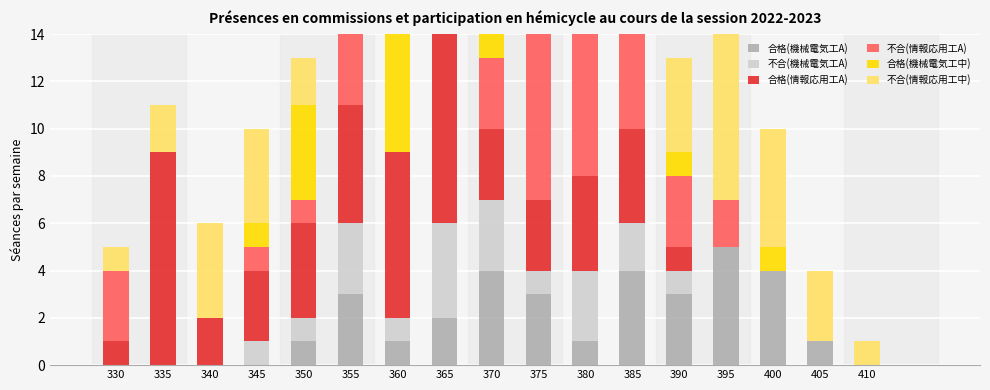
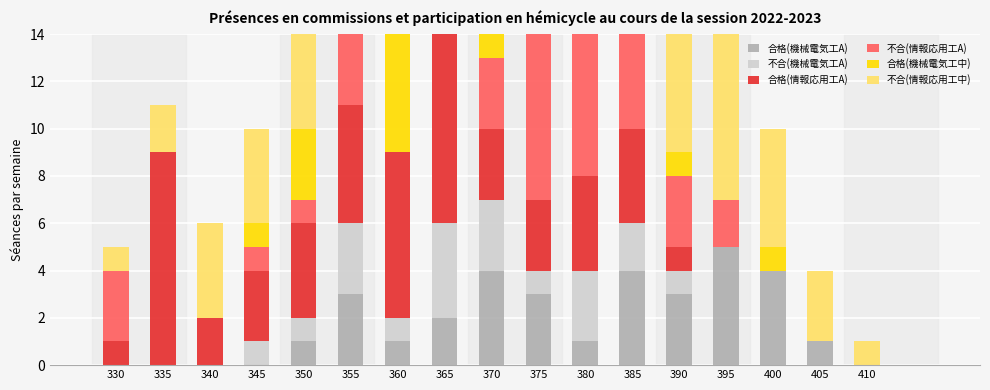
  {
    "合格(情報応用工A)": {
      "330": 1,
      "335": 9,
      "340": 2,
      "345": 3,
      "350": 4,
      "355": 5,
      "360": 7,
      "370": 3,
      "375": 3,
      "380": 4,
      "385": 4,
      "390": 1,
      "395": 0,
      "400": 0,
      "405": 0,
      "410": 0
    },
    "不合(情報応用工A)": {
      "330": 3,
      "335": 0,
      "340": 0,
      "345": 1,
      "350": 1,
      "360": 0,
      "370": 3,
      "375": 7,
      "390": 3,
      "395": 2,
      "400": 0,
      "405": 0,
      "410": 0
    },
    "合格(機械電気工中)": {
      "330": 0,
      "335": 0,
      "340": 0,
      "345": 1,
-     "350": 4,
+     "350": 3,
      "360": 5,
      "375": 0,
      "390": 1,
      "395": 0,
      "400": 1,
      "405": 0,
      "410": 0
    },
    "不合(情報応用工中)": {
      "330": 1,
      "335": 2,
      "340": 4,
      "345": 4,
-     "350": 2,
-     "390": 4,
+     "350": 4,
+     "390": 5,
      "395": 7,
      "400": 5,
      "405": 3,
      "410": 1
    }
  }
